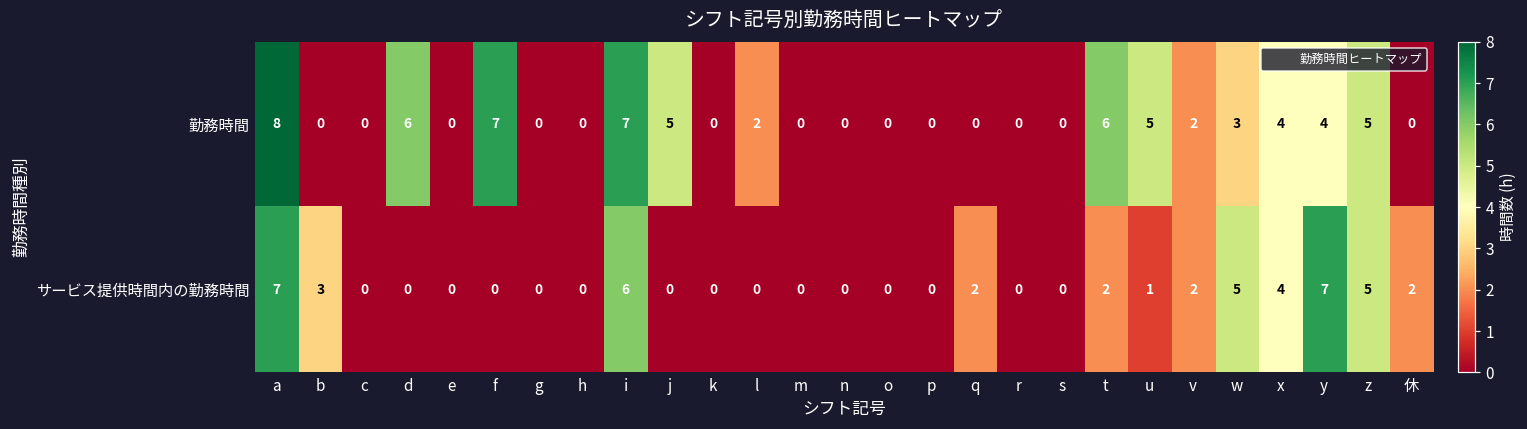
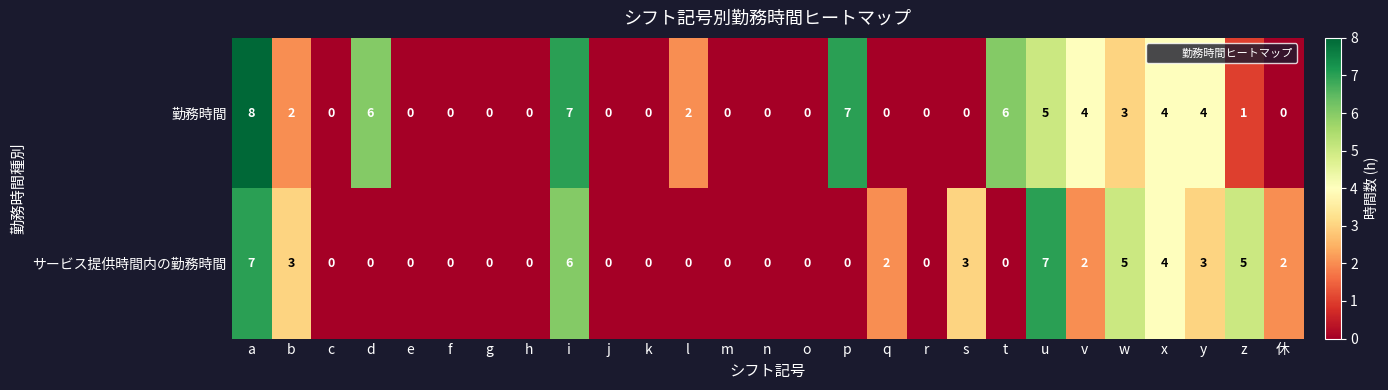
  {
    "勤務時間": {
      "a": 8,
-     "b": 0,
+     "b": 2,
      "c": 0,
      "d": 6,
      "e": 0,
-     "f": 7,
+     "f": 0,
      "g": 0,
      "h": 0,
      "i": 7,
-     "j": 5,
+     "j": 0,
      "k": 0,
      "l": 2,
      "m": 0,
      "n": 0,
      "o": 0,
-     "p": 0,
+     "p": 7,
      "q": 0,
      "r": 0,
      "s": 0,
      "t": 6,
      "u": 5,
-     "v": 2,
+     "v": 4,
      "w": 3,
      "x": 4,
      "y": 4,
-     "z": 5,
+     "z": 1,
      "休": 0
    },
    "サービス提供時間内の勤務時間": {
      "a": 7,
      "b": 3,
      "c": 0,
      "d": 0,
      "e": 0,
      "f": 0,
      "g": 0,
      "h": 0,
      "i": 6,
      "j": 0,
      "k": 0,
      "l": 0,
      "m": 0,
      "n": 0,
      "o": 0,
      "p": 0,
      "q": 2,
      "r": 0,
-     "s": 0,
-     "t": 2,
-     "u": 1,
+     "s": 3,
+     "t": 0,
+     "u": 7,
      "v": 2,
      "w": 5,
      "x": 4,
-     "y": 7,
+     "y": 3,
      "z": 5,
      "休": 2
    }
  }
